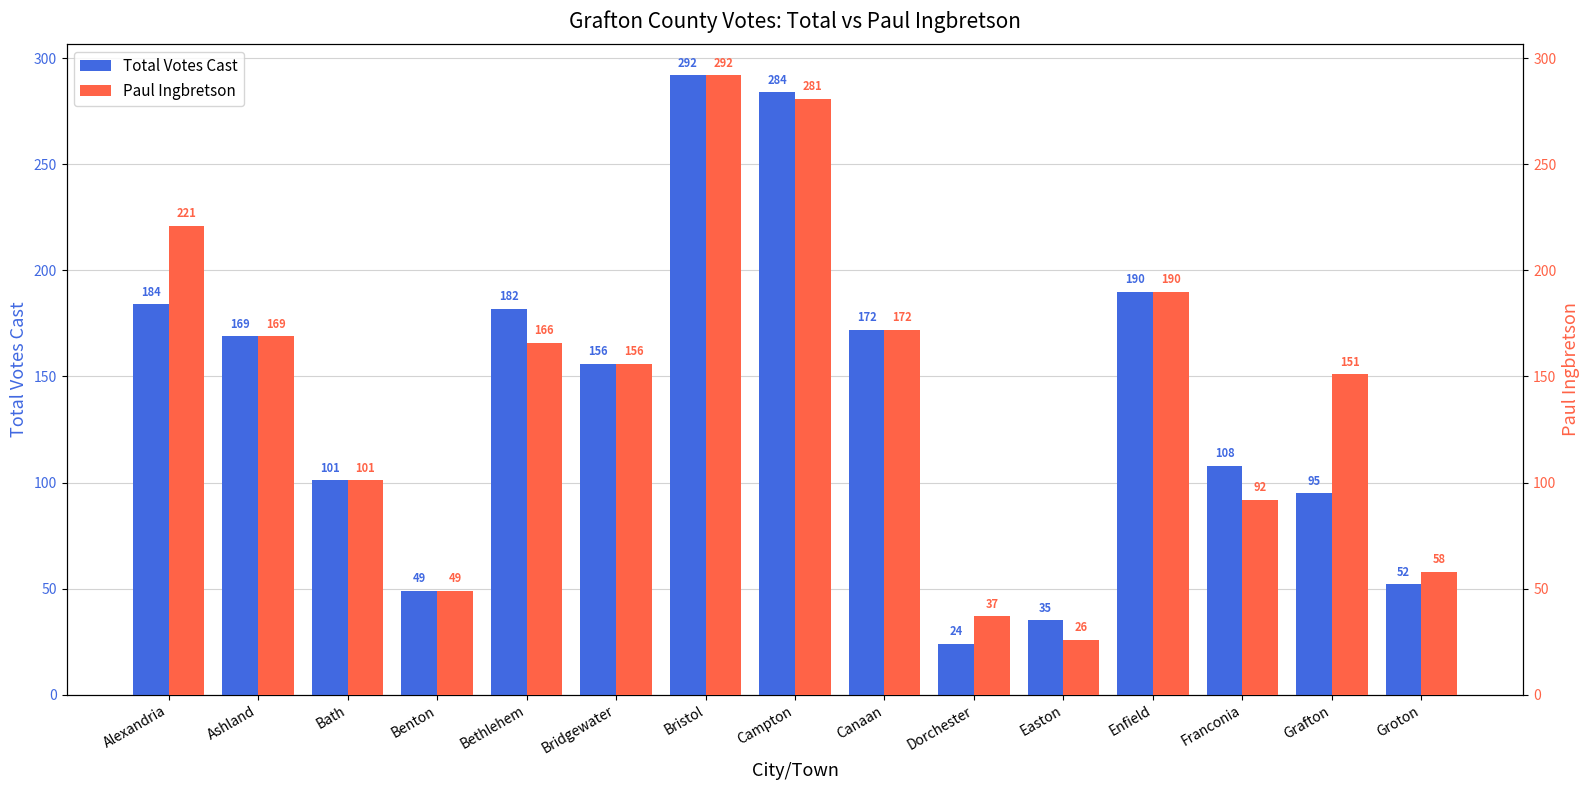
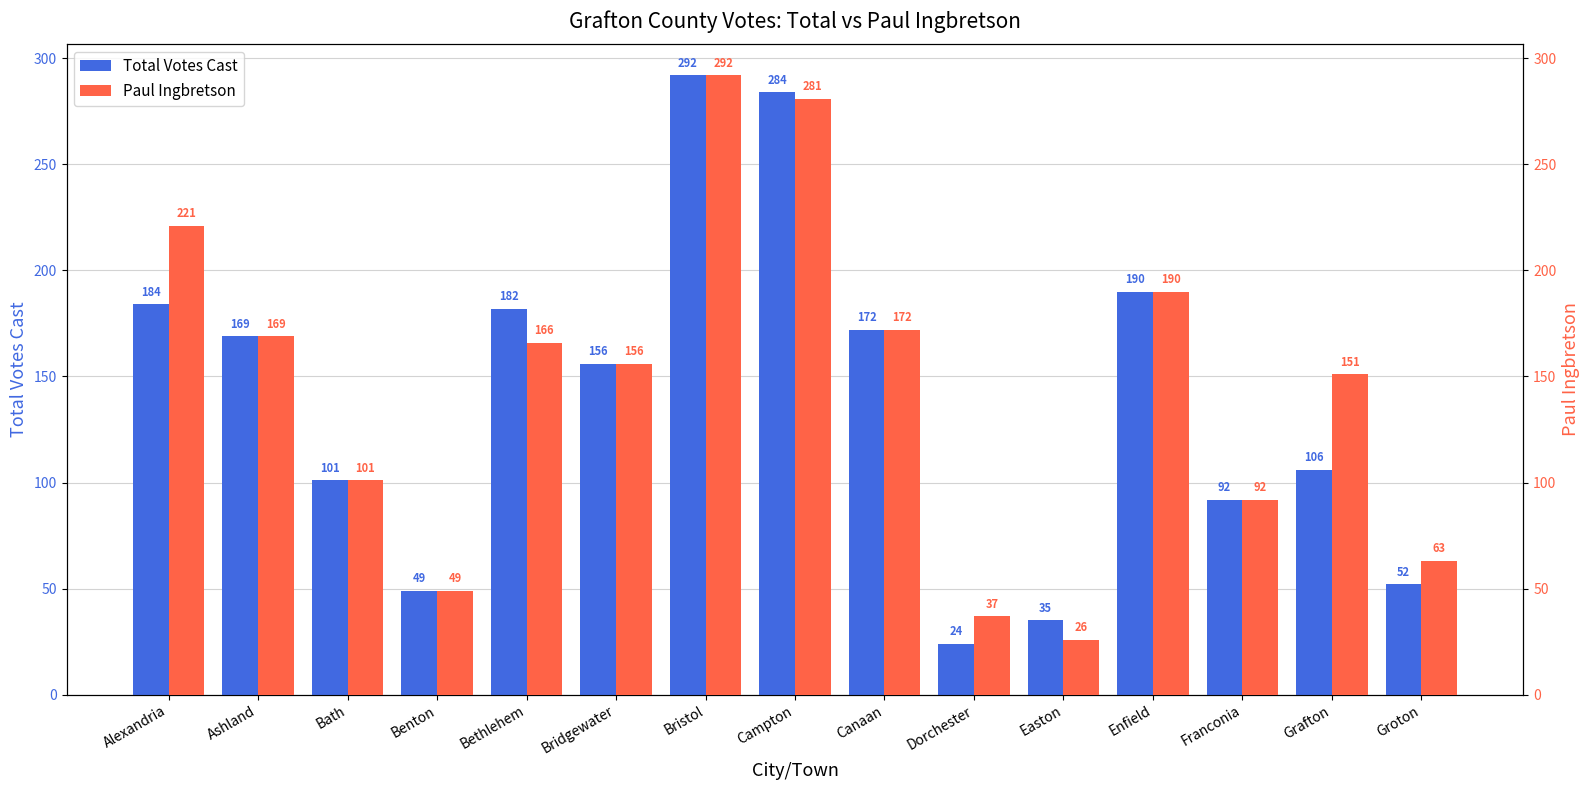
  {
    "Total Votes Cast": {
      "Alexandria": 184,
      "Ashland": 169,
      "Bath": 101,
      "Benton": 49,
      "Bethlehem": 182,
      "Bridgewater": 156,
      "Bristol": 292,
      "Campton": 284,
      "Canaan": 172,
      "Dorchester": 24,
      "Easton": 35,
      "Enfield": 190,
-     "Franconia": 108,
-     "Grafton": 95,
+     "Franconia": 92,
+     "Grafton": 106,
      "Groton": 52
    },
    "Paul Ingbretson": {
      "Alexandria": 221,
      "Ashland": 169,
      "Bath": 101,
      "Benton": 49,
      "Bethlehem": 166,
      "Bridgewater": 156,
      "Bristol": 292,
      "Campton": 281,
      "Canaan": 172,
      "Dorchester": 37,
      "Easton": 26,
      "Enfield": 190,
      "Franconia": 92,
      "Grafton": 151,
-     "Groton": 58
+     "Groton": 63
    }
  }
